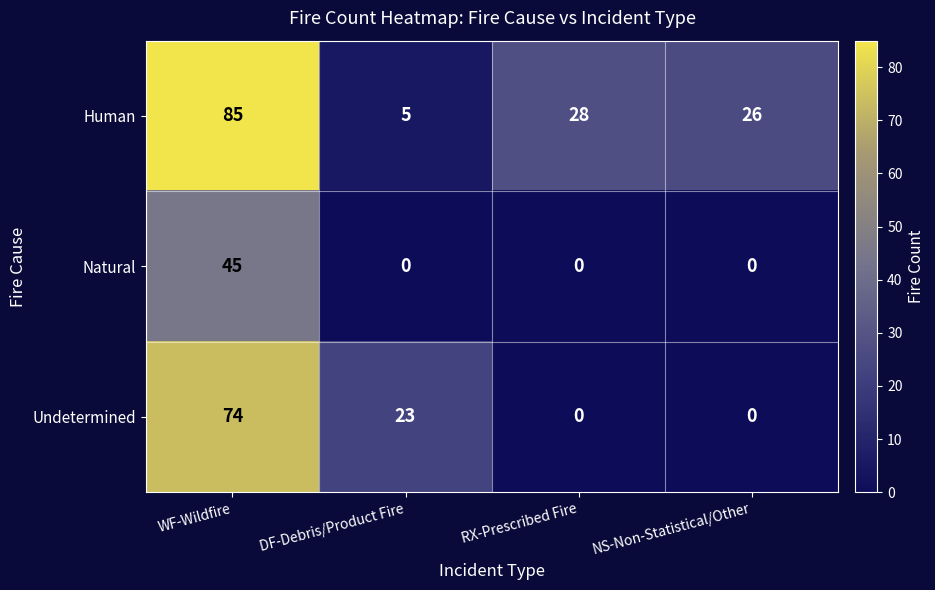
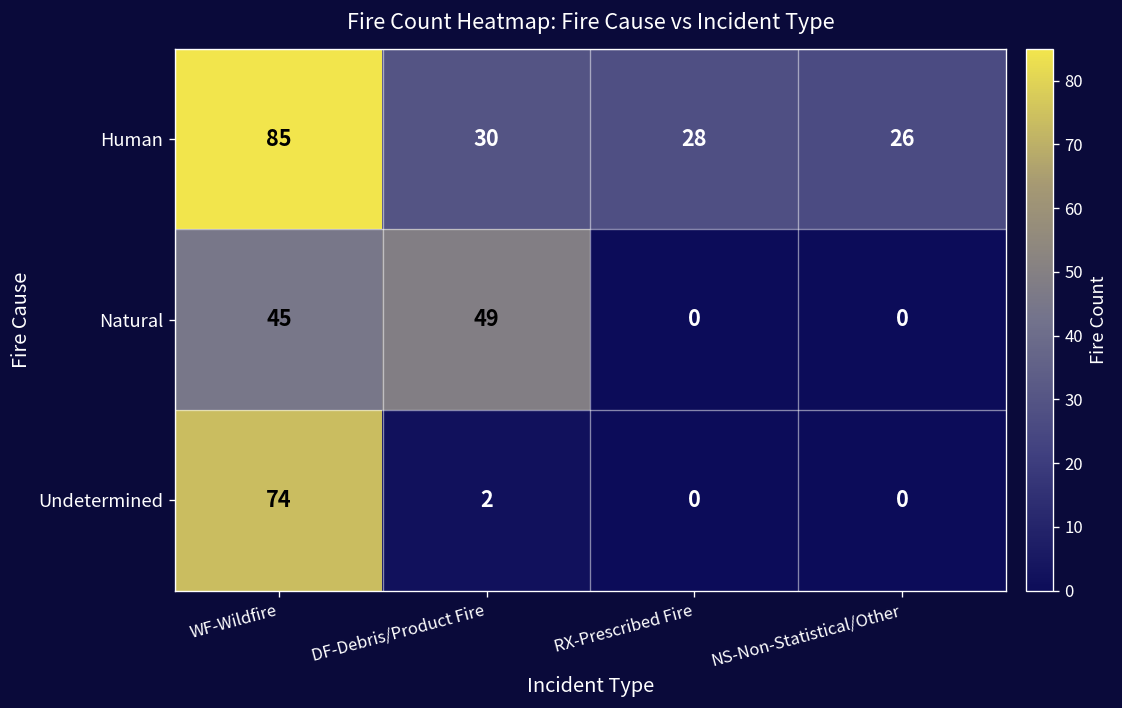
  {
    "Human": {
      "WF-Wildfire": 85,
-     "DF-Debris/Product Fire": 5,
+     "DF-Debris/Product Fire": 30,
      "RX-Prescribed Fire": 28,
      "NS-Non-Statistical/Other": 26
    },
    "Natural": {
      "WF-Wildfire": 45,
-     "DF-Debris/Product Fire": 0,
+     "DF-Debris/Product Fire": 49,
      "RX-Prescribed Fire": 0,
      "NS-Non-Statistical/Other": 0
    },
    "Undetermined": {
      "WF-Wildfire": 74,
-     "DF-Debris/Product Fire": 23,
+     "DF-Debris/Product Fire": 2,
      "RX-Prescribed Fire": 0,
      "NS-Non-Statistical/Other": 0
    }
  }
